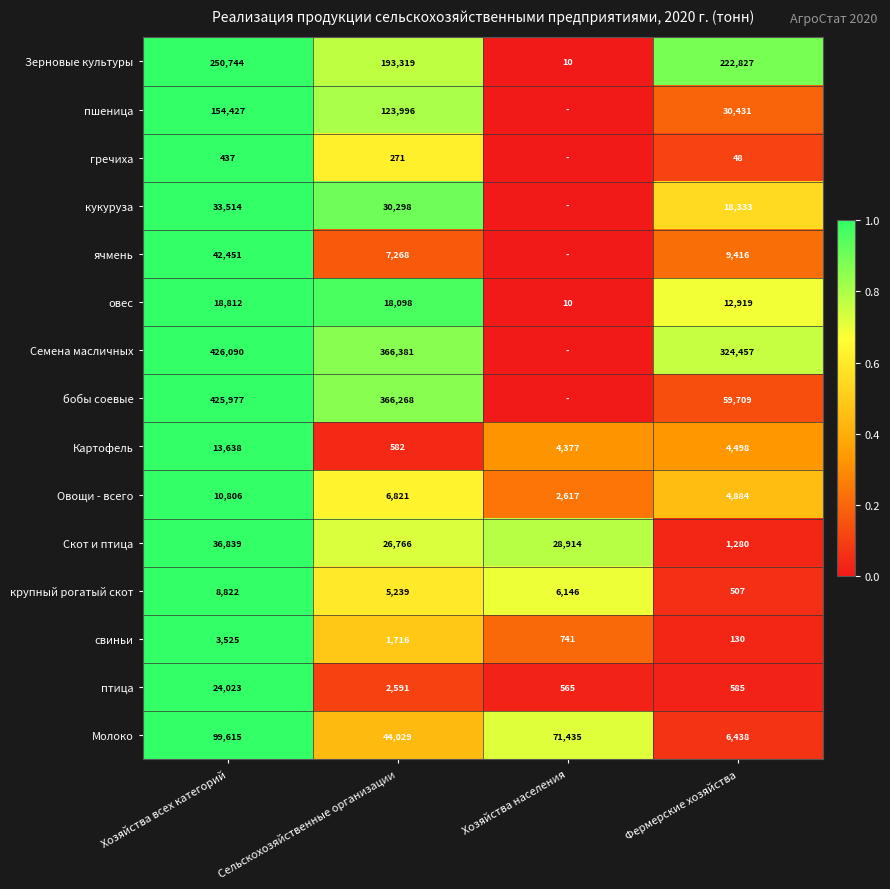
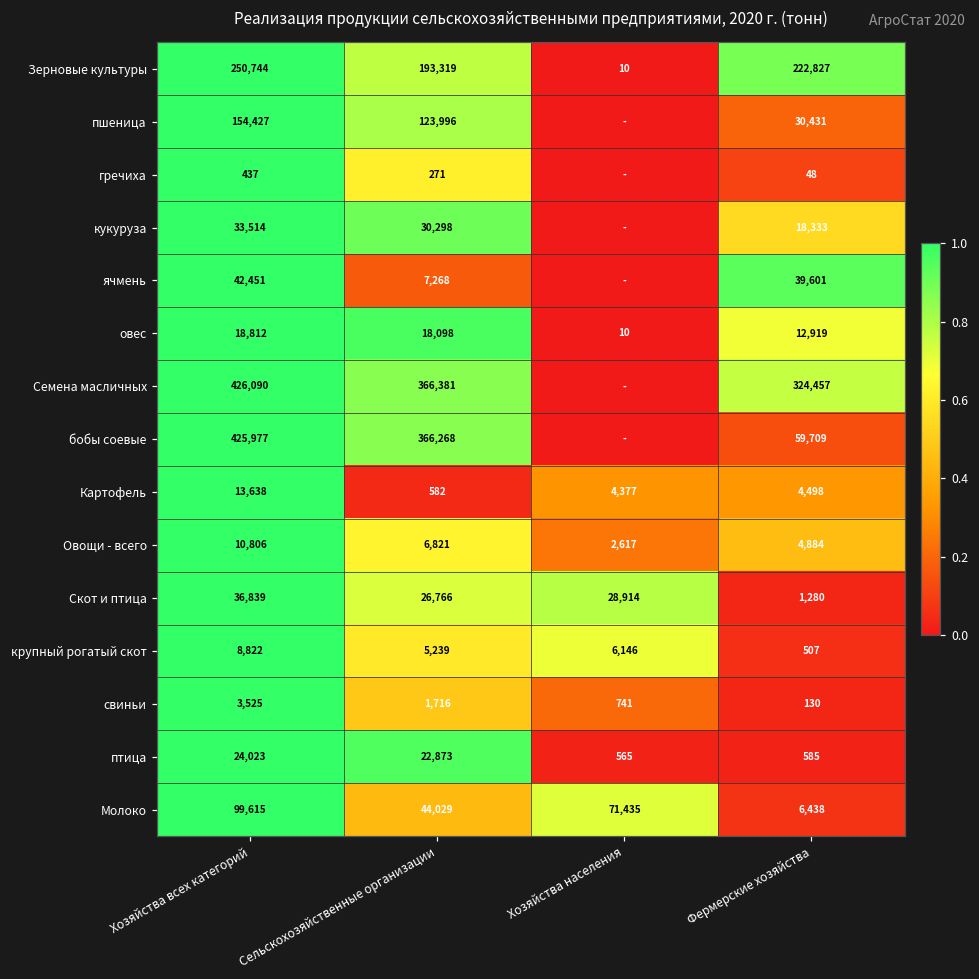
  {
    "Зерновые культуры": {
      "Хозяйства всех категорий": "250,744",
      "Сельскохозяйственные организации": "193,319",
      "Хозяйства населения": "10",
      "Фермерские хозяйства": "222,827"
    },
    "пшеница": {
      "Хозяйства всех категорий": "154,427",
      "Сельскохозяйственные организации": "123,996",
      "Фермерские хозяйства": "30,431"
    },
    "гречиха": {
      "Хозяйства всех категорий": "437",
      "Сельскохозяйственные организации": "271",
      "Фермерские хозяйства": "48"
    },
    "кукуруза": {
      "Хозяйства всех категорий": "33,514",
      "Сельскохозяйственные организации": "30,298",
      "Фермерские хозяйства": "18,333"
    },
    "ячмень": {
      "Хозяйства всех категорий": "42,451",
      "Сельскохозяйственные организации": "7,268",
-     "Фермерские хозяйства": "9,416"
+     "Фермерские хозяйства": "39,601"
    },
    "овес": {
      "Хозяйства всех категорий": "18,812",
      "Сельскохозяйственные организации": "18,098",
      "Хозяйства населения": "10",
      "Фермерские хозяйства": "12,919"
    },
    "Семена масличных": {
      "Хозяйства всех категорий": "426,090",
      "Сельскохозяйственные организации": "366,381",
      "Фермерские хозяйства": "324,457"
    },
    "бобы соевые": {
      "Хозяйства всех категорий": "425,977",
      "Сельскохозяйственные организации": "366,268",
      "Фермерские хозяйства": "59,709"
    },
    "Картофель": {
      "Хозяйства всех категорий": "13,638",
      "Сельскохозяйственные организации": "582",
      "Хозяйства населения": "4,377",
      "Фермерские хозяйства": "4,498"
    },
    "Овощи - всего": {
      "Хозяйства всех категорий": "10,806",
      "Сельскохозяйственные организации": "6,821",
      "Хозяйства населения": "2,617",
      "Фермерские хозяйства": "4,884"
    },
    "Скот и птица": {
      "Хозяйства всех категорий": "36,839",
      "Сельскохозяйственные организации": "26,766",
      "Хозяйства населения": "28,914",
      "Фермерские хозяйства": "1,280"
    },
    "крупный рогатый скот": {
      "Хозяйства всех категорий": "8,822",
      "Сельскохозяйственные организации": "5,239",
      "Хозяйства населения": "6,146",
      "Фермерские хозяйства": "507"
    },
    "свиньи": {
      "Хозяйства всех категорий": "3,525",
      "Сельскохозяйственные организации": "1,716",
      "Хозяйства населения": "741",
      "Фермерские хозяйства": "130"
    },
    "птица": {
      "Хозяйства всех категорий": "24,023",
-     "Сельскохозяйственные организации": "2,591",
+     "Сельскохозяйственные организации": "22,873",
      "Хозяйства населения": "565",
      "Фермерские хозяйства": "585"
    },
    "Молоко": {
      "Хозяйства всех категорий": "99,615",
      "Сельскохозяйственные организации": "44,029",
      "Хозяйства населения": "71,435",
      "Фермерские хозяйства": "6,438"
    }
  }
